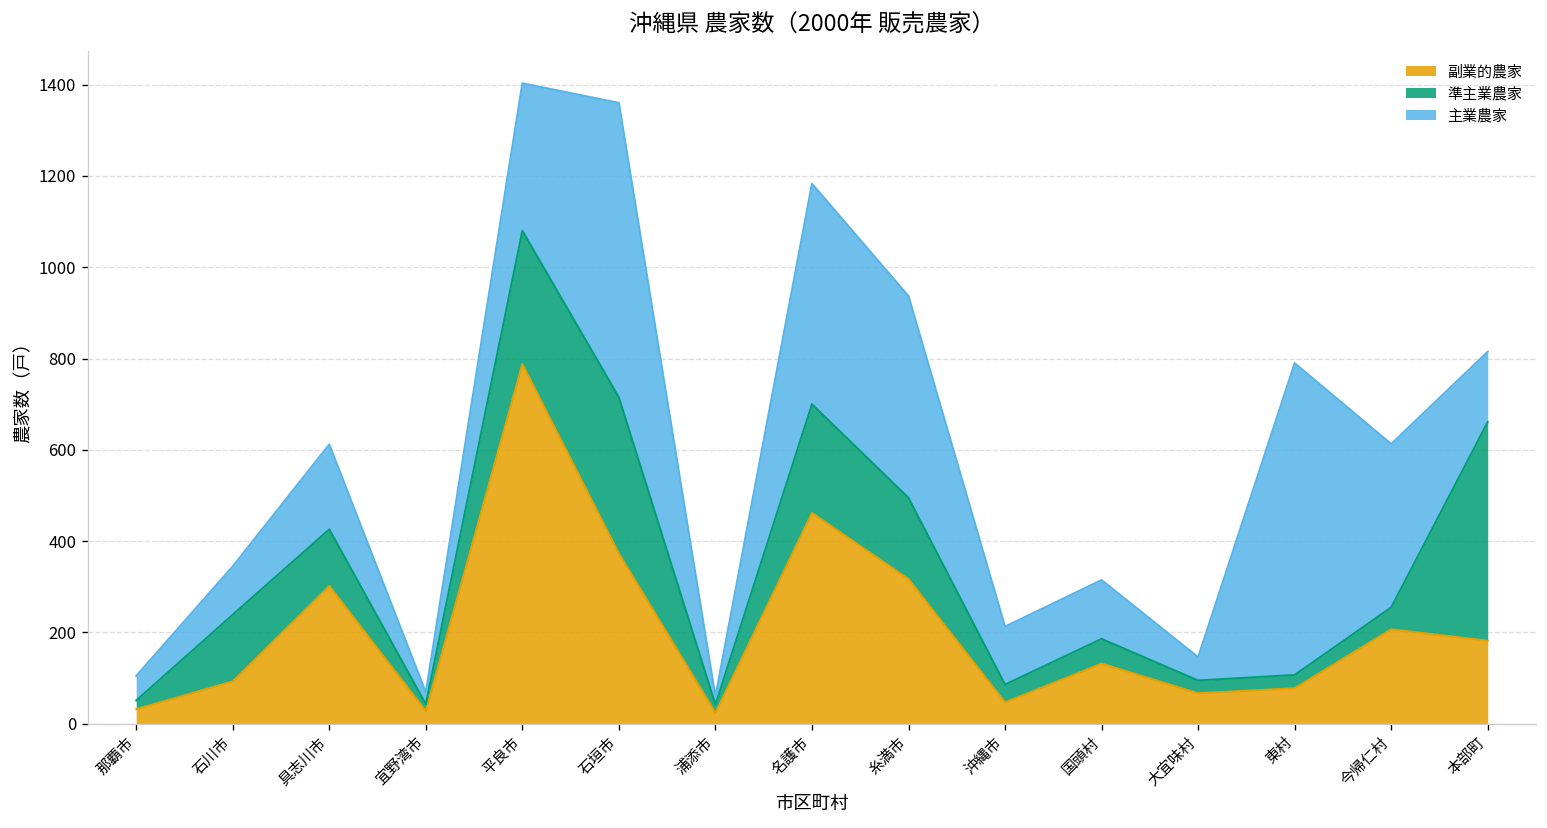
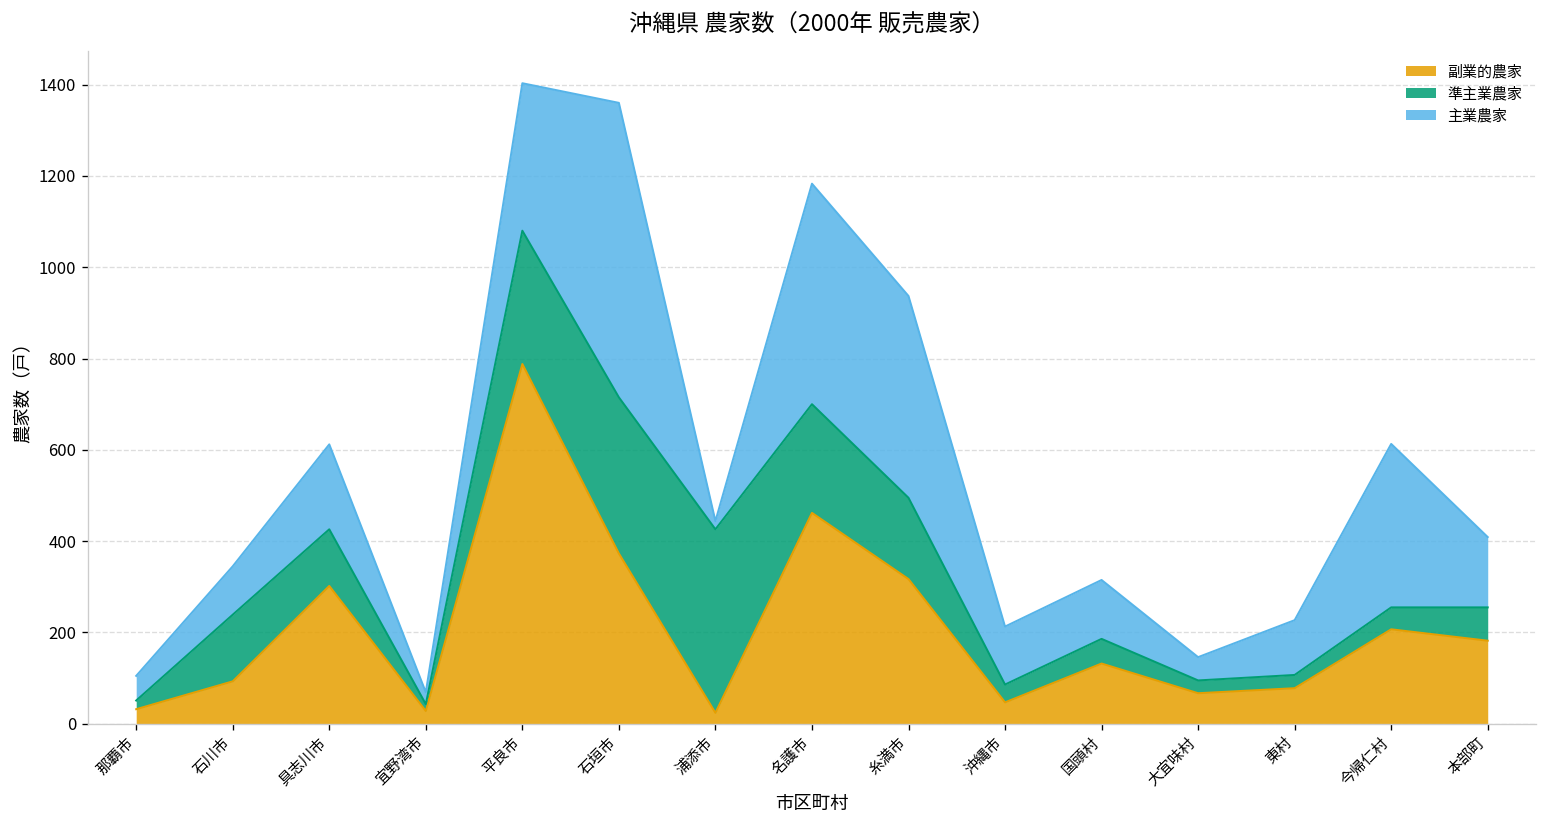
  {
    "副業的農家": {
      "那覇市": 30,
      "石川市": 90,
      "具志川市": 300,
      "宜野湾市": 30,
      "平良市": 790,
      "石垣市": 370,
      "浦添市": 20,
      "名護市": 460,
      "糸満市": 320,
      "沖縄市": 50,
      "国頭村": 130,
      "大宜味村": 70,
      "東村": 80,
      "今帰仁村": 210,
      "本部町": 180
    },
    "準主業農家": {
      "那覇市": 20,
      "石川市": 150,
      "具志川市": 120,
      "宜野湾市": 20,
      "平良市": 290,
      "石垣市": 340,
-     "浦添市": 20,
+     "浦添市": 400,
      "名護市": 240,
      "糸満市": 180,
      "沖縄市": 40,
      "国頭村": 50,
      "大宜味村": 30,
      "東村": 30,
      "今帰仁村": 50,
-     "本部町": 480
+     "本部町": 70
    },
    "主業農家": {
      "那覇市": 50,
      "石川市": 110,
      "具志川市": 190,
      "宜野湾市": 30,
      "平良市": 320,
      "石垣市": 650,
      "浦添市": 20,
      "名護市": 480,
      "糸満市": 440,
      "沖縄市": 130,
      "国頭村": 130,
      "大宜味村": 50,
-     "東村": 680,
+     "東村": 120,
      "今帰仁村": 360,
      "本部町": 150
    }
  }
